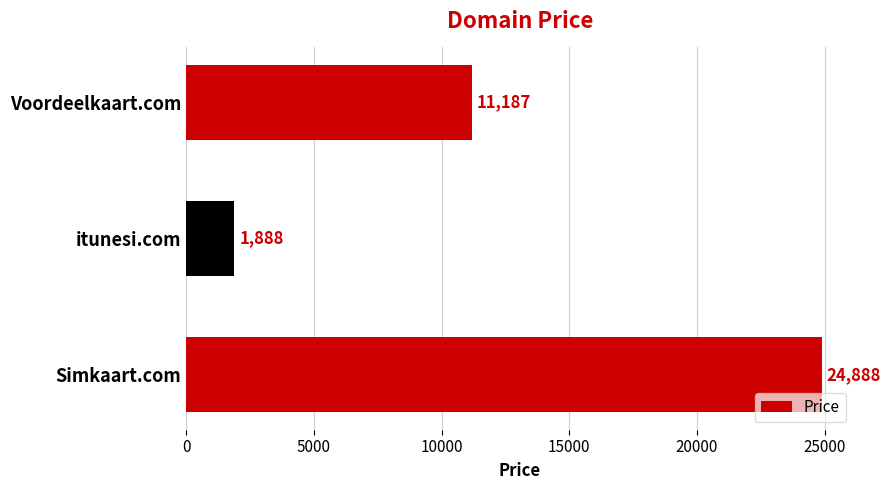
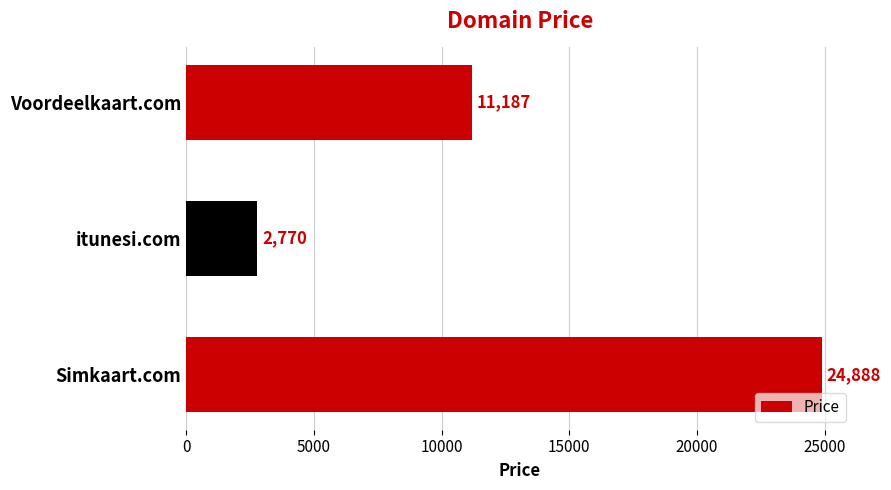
  {
    "Voordeelkaart.com": "11,187",
-   "itunesi.com": "1,888",
+   "itunesi.com": "2,770",
    "Simkaart.com": "24,888"
  }
